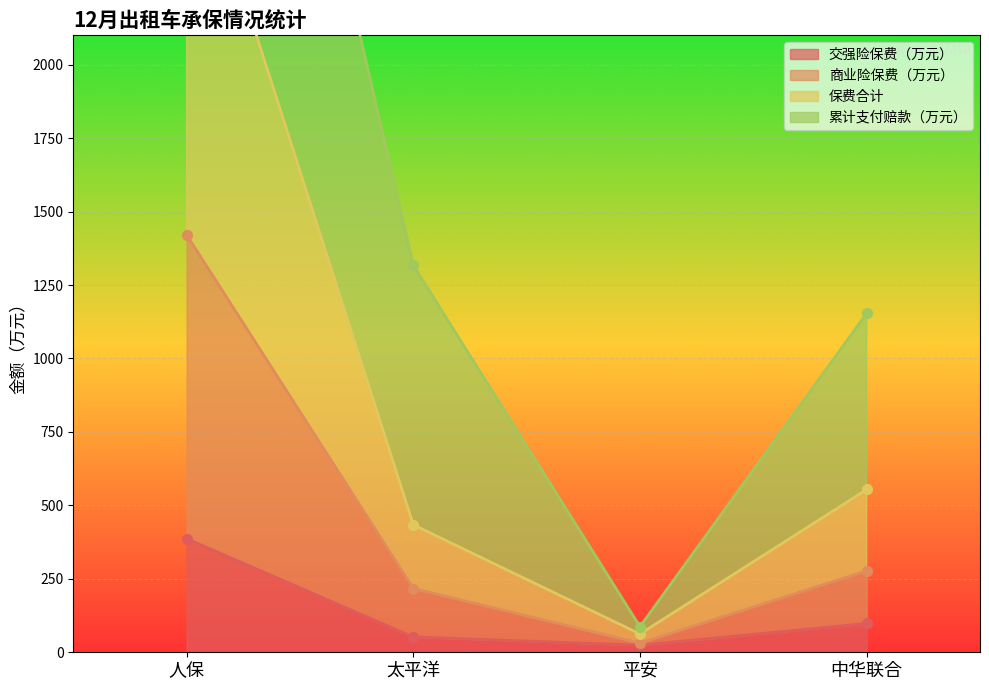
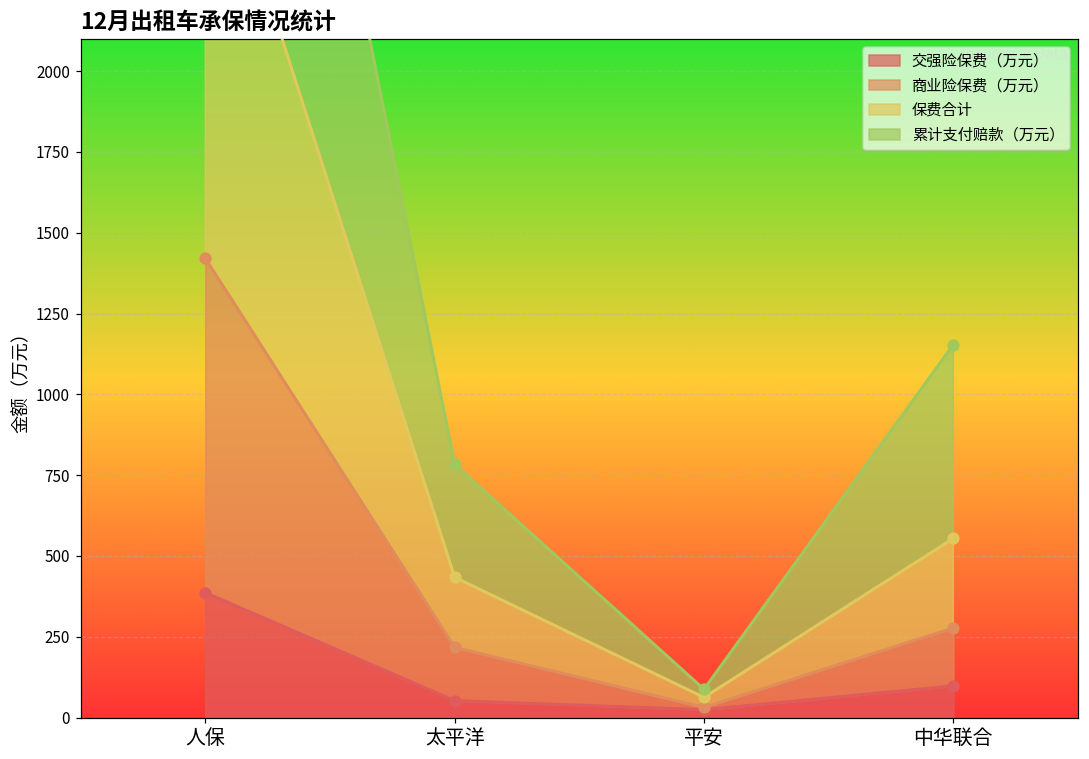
  {
    "保费合计": {
      "太平洋": 220,
      "平安": 30,
      "中华联合": 280
    },
    "累计支付赔款（万元）": {
-     "太平洋": 880,
+     "太平洋": 350,
      "平安": 30,
      "中华联合": 600
    }
  }
